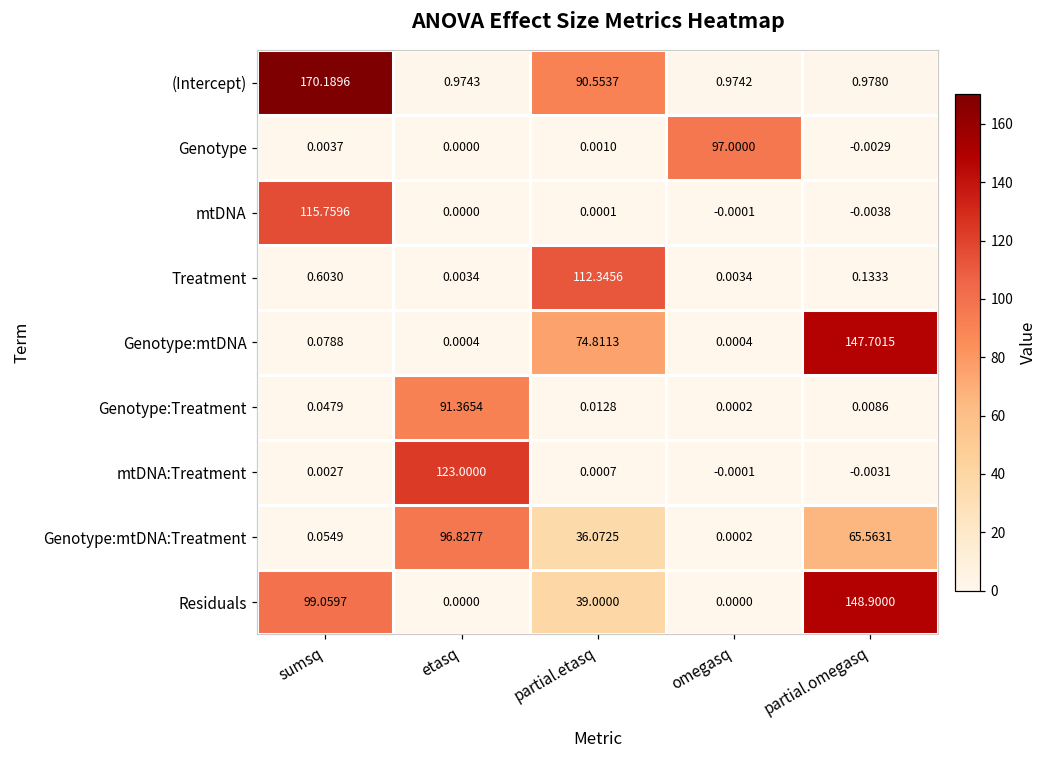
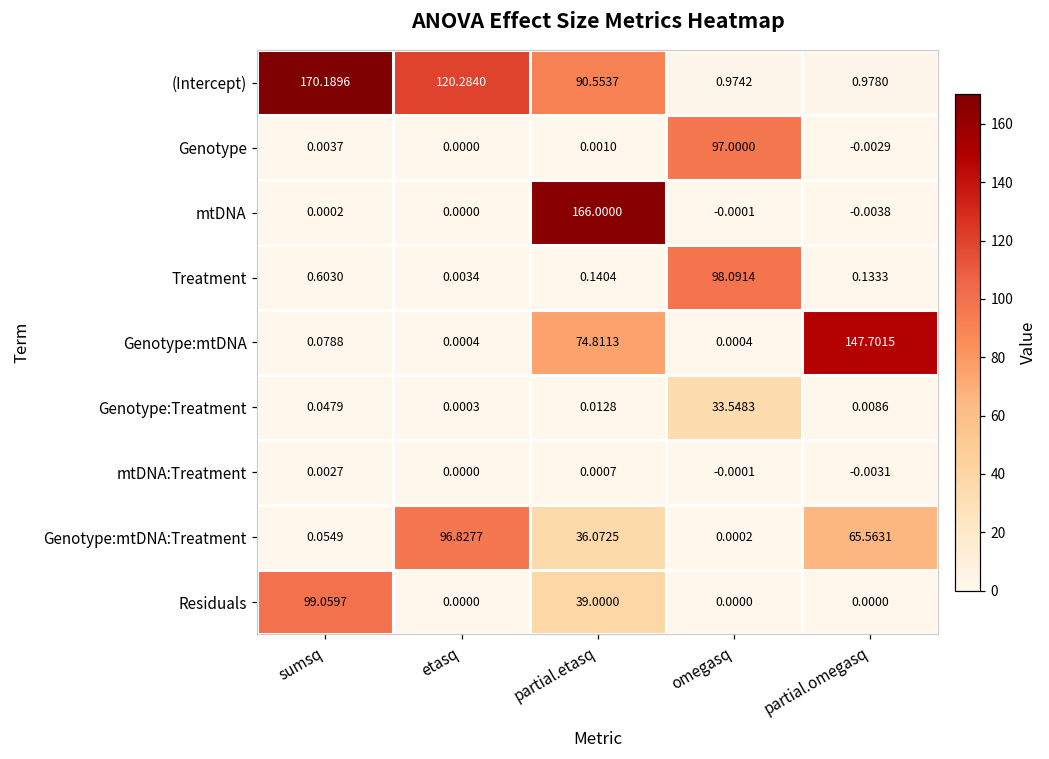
  {
    "(Intercept)": {
      "sumsq": 170.1896,
-     "etasq": 0.9743,
+     "etasq": 120.2840,
      "partial.etasq": 90.5537,
      "omegasq": 0.9742,
      "partial.omegasq": 0.9780
    },
    "Genotype": {
      "sumsq": 0.0037,
      "etasq": 0.0000,
      "partial.etasq": 0.0010,
      "omegasq": 97.0000,
      "partial.omegasq": -0.0029
    },
    "mtDNA": {
-     "sumsq": 115.7596,
+     "sumsq": 0.0002,
      "etasq": 0.0000,
-     "partial.etasq": 0.0001,
+     "partial.etasq": 166.0000,
      "omegasq": -0.0001,
      "partial.omegasq": -0.0038
    },
    "Treatment": {
      "sumsq": 0.6030,
      "etasq": 0.0034,
-     "partial.etasq": 112.3456,
-     "omegasq": 0.0034,
+     "partial.etasq": 0.1404,
+     "omegasq": 98.0914,
      "partial.omegasq": 0.1333
    },
    "Genotype:mtDNA": {
      "sumsq": 0.0788,
      "etasq": 0.0004,
      "partial.etasq": 74.8113,
      "omegasq": 0.0004,
      "partial.omegasq": 147.7015
    },
    "Genotype:Treatment": {
      "sumsq": 0.0479,
-     "etasq": 91.3654,
+     "etasq": 0.0003,
      "partial.etasq": 0.0128,
-     "omegasq": 0.0002,
+     "omegasq": 33.5483,
      "partial.omegasq": 0.0086
    },
    "mtDNA:Treatment": {
      "sumsq": 0.0027,
-     "etasq": 123.0000,
+     "etasq": 0.0000,
      "partial.etasq": 0.0007,
      "omegasq": -0.0001,
      "partial.omegasq": -0.0031
    },
    "Genotype:mtDNA:Treatment": {
      "sumsq": 0.0549,
      "etasq": 96.8277,
      "partial.etasq": 36.0725,
      "omegasq": 0.0002,
      "partial.omegasq": 65.5631
    },
    "Residuals": {
      "sumsq": 99.0597,
      "etasq": 0.0000,
      "partial.etasq": 39.0000,
      "omegasq": 0.0000,
-     "partial.omegasq": 148.9000
+     "partial.omegasq": 0.0000
    }
  }
